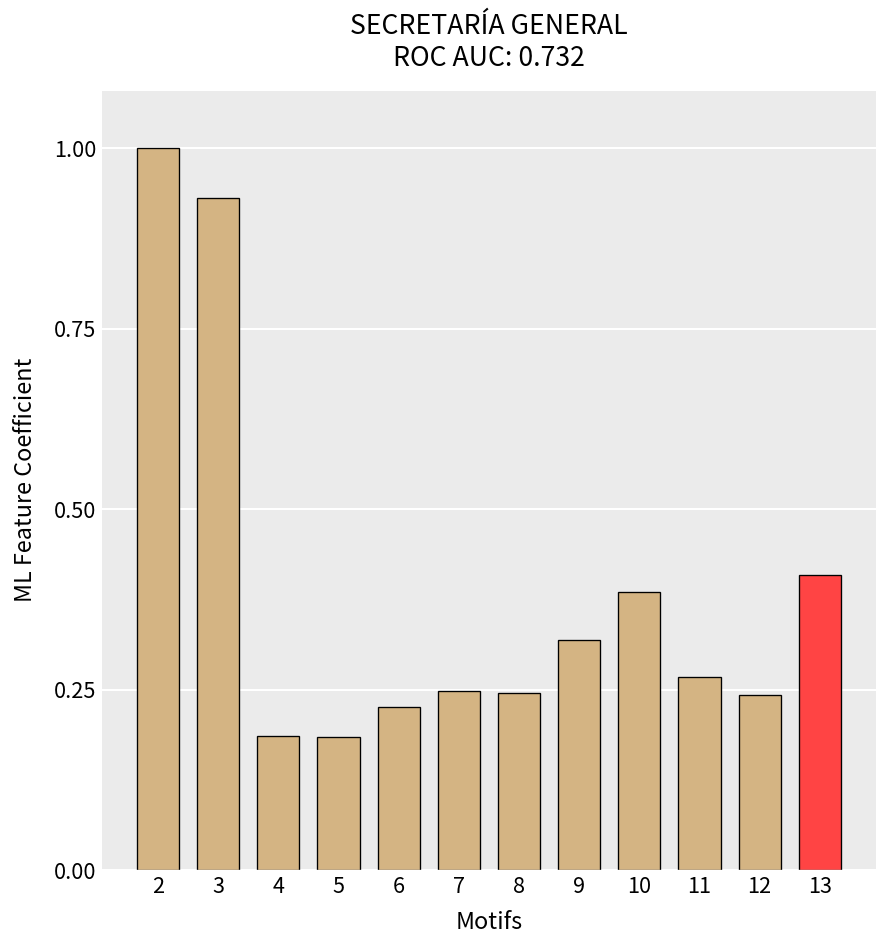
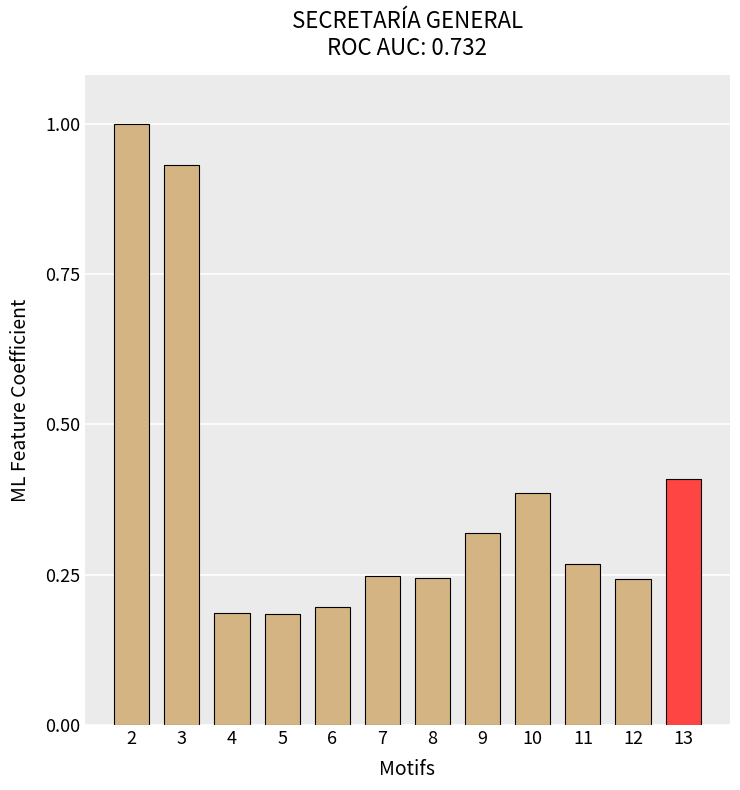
  {
    "2": 1.00,
    "3": 0.93,
    "4": 0.19,
    "5": 0.18,
-   "6": 0.23,
+   "6": 0.20,
    "7": 0.25,
    "8": 0.25,
    "9": 0.32,
    "10": 0.39,
    "11": 0.27,
    "12": 0.24,
    "13": 0.41
  }
